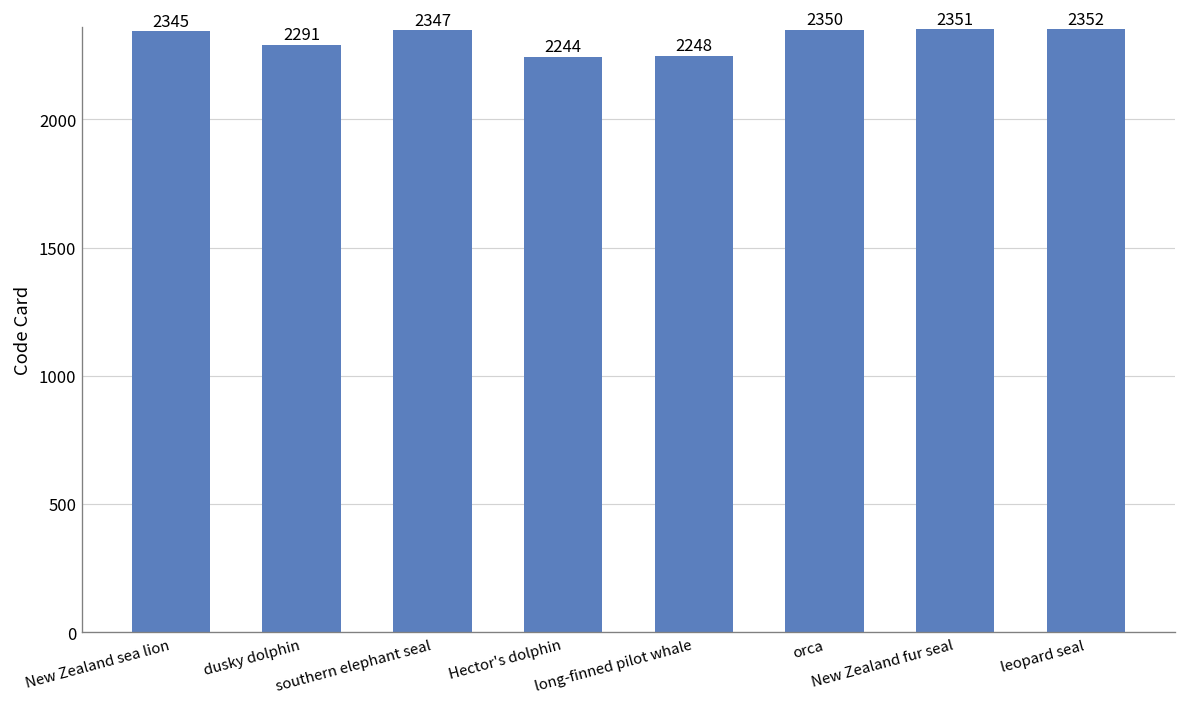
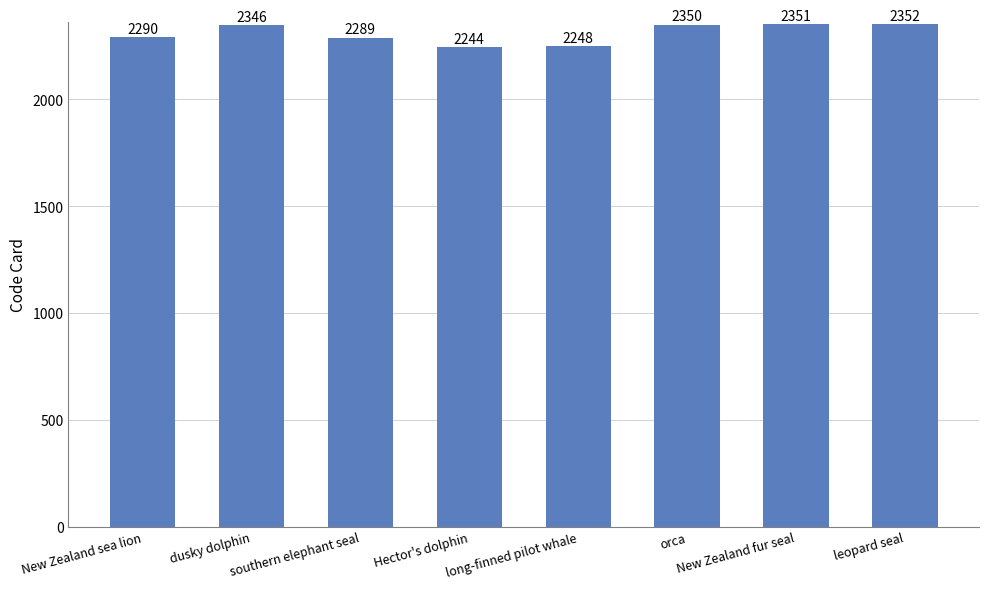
  {
-   "New Zealand sea lion": 2345,
-   "dusky dolphin": 2291,
-   "southern elephant seal": 2347,
+   "New Zealand sea lion": 2290,
+   "dusky dolphin": 2346,
+   "southern elephant seal": 2289,
    "Hector's dolphin": 2244,
    "long-finned pilot whale": 2248,
    "orca": 2350,
    "New Zealand fur seal": 2351,
    "leopard seal": 2352
  }
